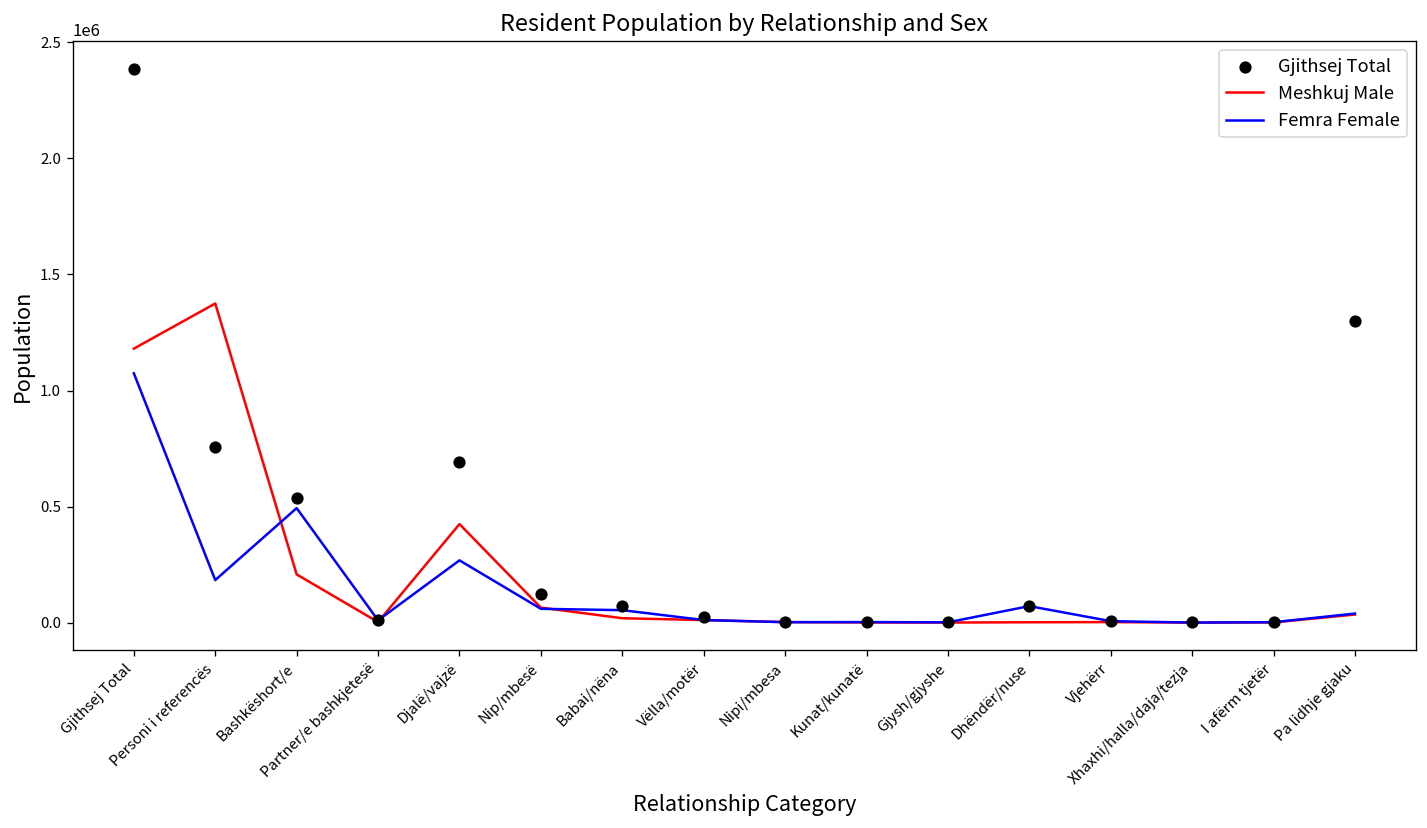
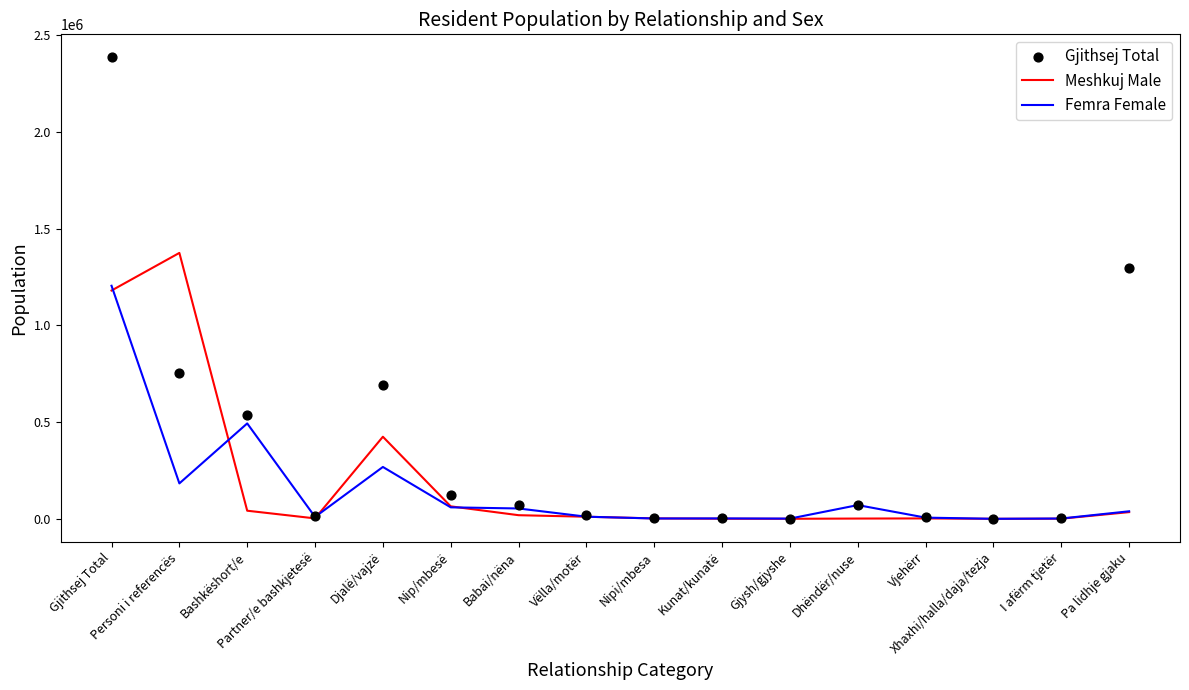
  {
    "Meshkuj Male": {
      "Gjithsej Total": 1180000,
      "Personi i referencës": 1380000,
-     "Bashkëshort/e": 210000,
+     "Bashkëshort/e": 40000,
      "Djalë/vajzë": 420000,
      "Babai/nëna": 20000,
      "Dhëndër/nuse": 0
    },
    "Femra Female": {
-     "Gjithsej Total": 1070000,
+     "Gjithsej Total": 1210000,
      "Personi i referencës": 180000,
      "Bashkëshort/e": 490000,
      "Djalë/vajzë": 270000,
      "Babai/nëna": 50000
    }
  }
